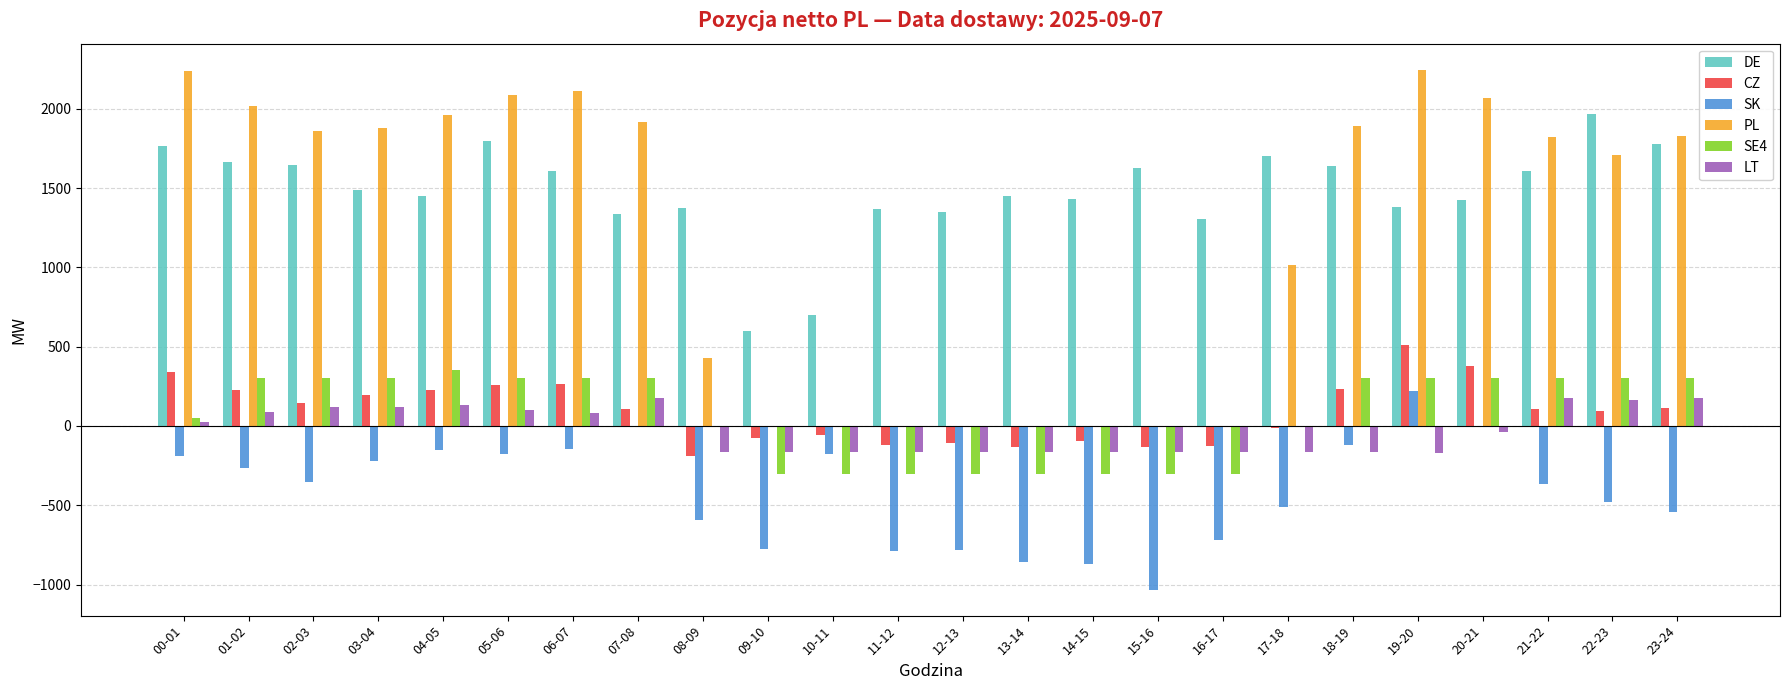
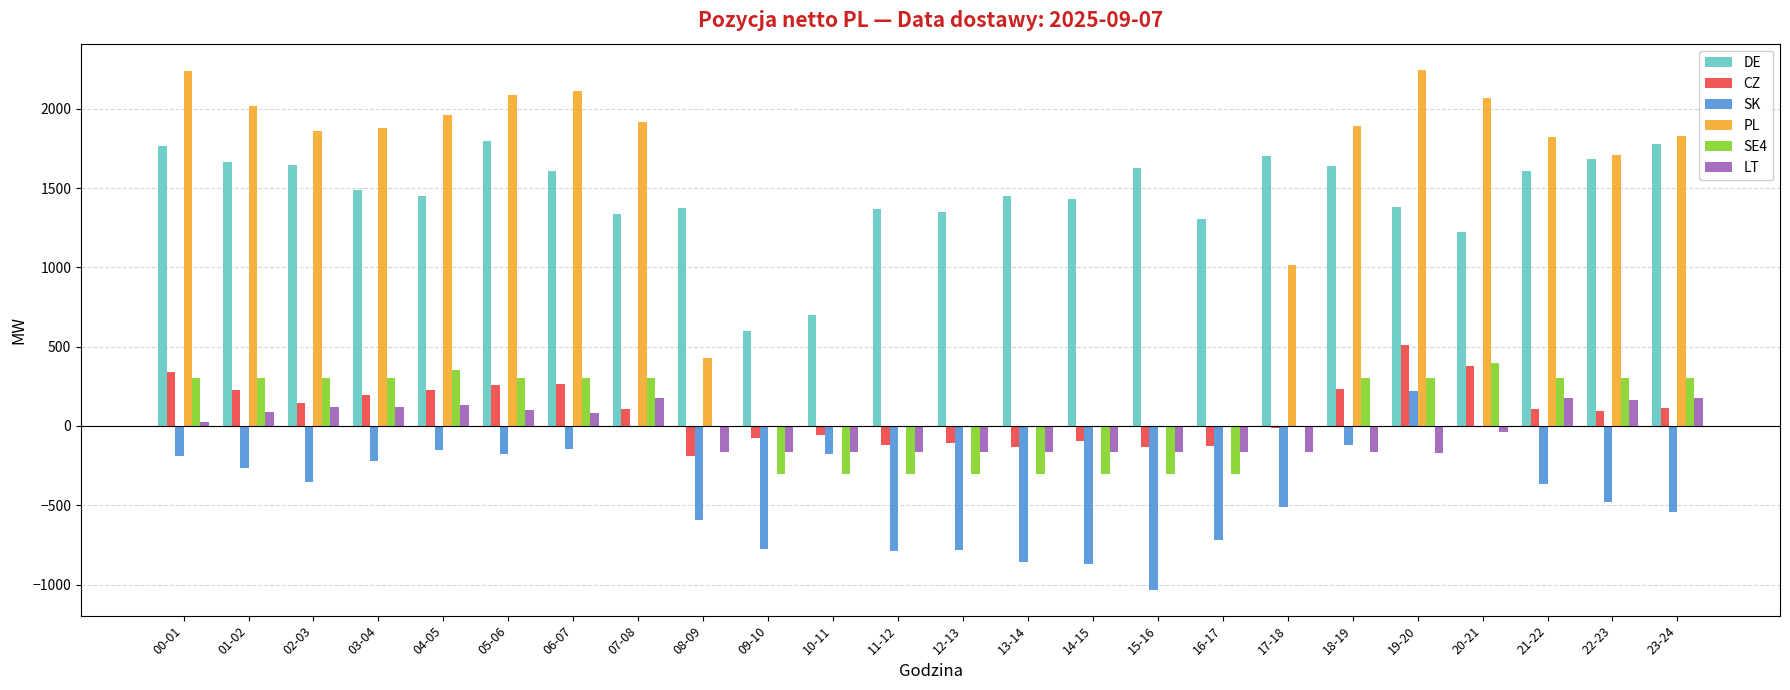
  {
    "DE": {
      "00-01": 1760,
      "01-02": 1670,
      "02-03": 1650,
      "03-04": 1490,
      "04-05": 1450,
      "05-06": 1800,
      "06-07": 1610,
      "07-08": 1340,
      "08-09": 1370,
      "09-10": 600,
      "10-11": 700,
      "11-12": 1370,
      "12-13": 1350,
      "13-14": 1450,
      "14-15": 1430,
      "15-16": 1630,
      "16-17": 1310,
      "17-18": 1700,
      "18-19": 1640,
      "19-20": 1380,
-     "20-21": 1420,
+     "20-21": 1220,
      "21-22": 1610,
-     "22-23": 1970,
+     "22-23": 1680,
      "23-24": 1780
    },
    "CZ": {
      "00-01": 340,
      "01-02": 230,
      "02-03": 140,
      "03-04": 190,
      "04-05": 220,
      "05-06": 260,
      "06-07": 260,
      "07-08": 110,
      "08-09": -190,
      "09-10": -80,
      "10-11": -60,
      "11-12": -120,
      "12-13": -110,
      "13-14": -130,
      "14-15": -90,
      "15-16": -130,
      "16-17": -120,
      "18-19": 240,
      "19-20": 510,
      "20-21": 380,
      "21-22": 100,
      "22-23": 100,
      "23-24": 110
    },
    "SK": {
      "00-01": -190,
      "01-02": -270,
      "02-03": -350,
      "03-04": -220,
      "04-05": -150,
      "05-06": -180,
      "06-07": -140,
      "08-09": -590,
      "09-10": -780,
      "10-11": -180,
      "11-12": -790,
      "12-13": -780,
      "13-14": -860,
      "14-15": -870,
      "15-16": -1030,
      "16-17": -720,
      "17-18": -510,
      "18-19": -120,
      "19-20": 220,
      "21-22": -370,
      "22-23": -480,
      "23-24": -540
    },
    "PL": {
      "00-01": 2240,
      "01-02": 2020,
      "02-03": 1860,
      "03-04": 1880,
      "04-05": 1960,
      "05-06": 2090,
      "06-07": 2110,
      "07-08": 1920,
      "08-09": 430,
      "10-11": 0,
      "11-12": 0,
      "12-13": 0,
      "14-15": 0,
      "15-16": 0,
      "16-17": 0,
      "17-18": 1010,
      "18-19": 1890,
      "19-20": 2250,
      "20-21": 2070,
      "21-22": 1820,
      "22-23": 1710,
      "23-24": 1830
    },
    "SE4": {
-     "00-01": 50,
+     "00-01": 300,
      "01-02": 300,
      "02-03": 300,
      "03-04": 300,
      "04-05": 350,
      "05-06": 300,
      "06-07": 300,
      "07-08": 300,
      "08-09": 0,
      "09-10": -300,
      "10-11": -300,
      "11-12": -300,
      "12-13": -300,
      "13-14": -300,
      "14-15": -300,
      "15-16": -300,
      "16-17": -300,
      "17-18": 0,
      "18-19": 300,
      "19-20": 300,
-     "20-21": 300,
+     "20-21": 400,
      "21-22": 300,
      "22-23": 300,
      "23-24": 300
    },
    "LT": {
      "00-01": 20,
      "01-02": 90,
      "02-03": 120,
      "03-04": 120,
      "04-05": 130,
      "05-06": 100,
      "06-07": 90,
      "07-08": 170,
      "08-09": -160,
      "09-10": -160,
      "10-11": -160,
      "11-12": -160,
      "12-13": -160,
      "13-14": -160,
      "14-15": -160,
      "15-16": -160,
      "16-17": -160,
      "17-18": -170,
      "18-19": -160,
      "19-20": -170,
      "20-21": -40,
      "21-22": 180,
      "22-23": 160,
      "23-24": 170
    }
  }
